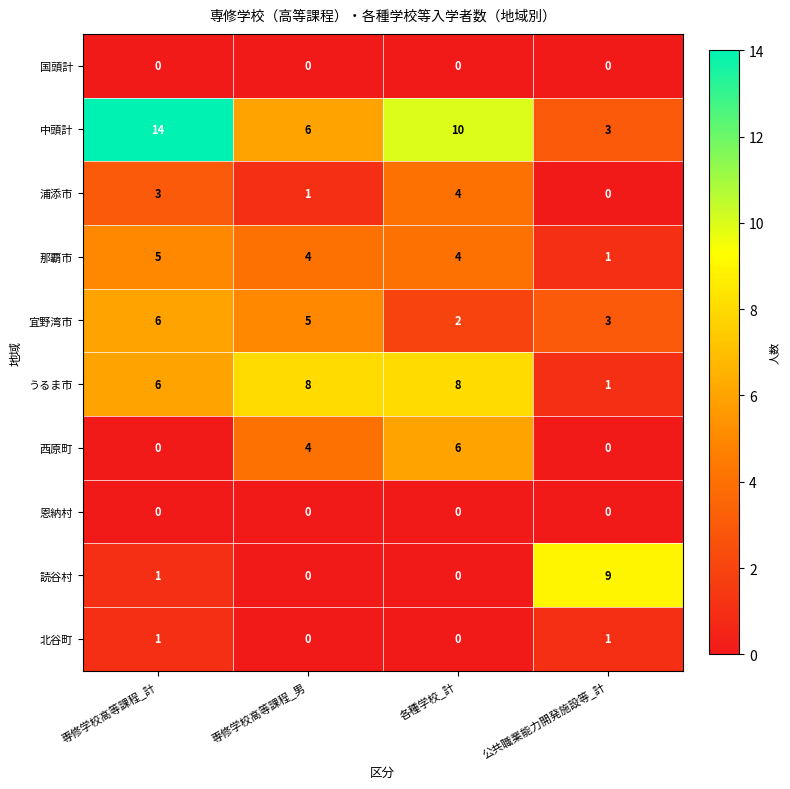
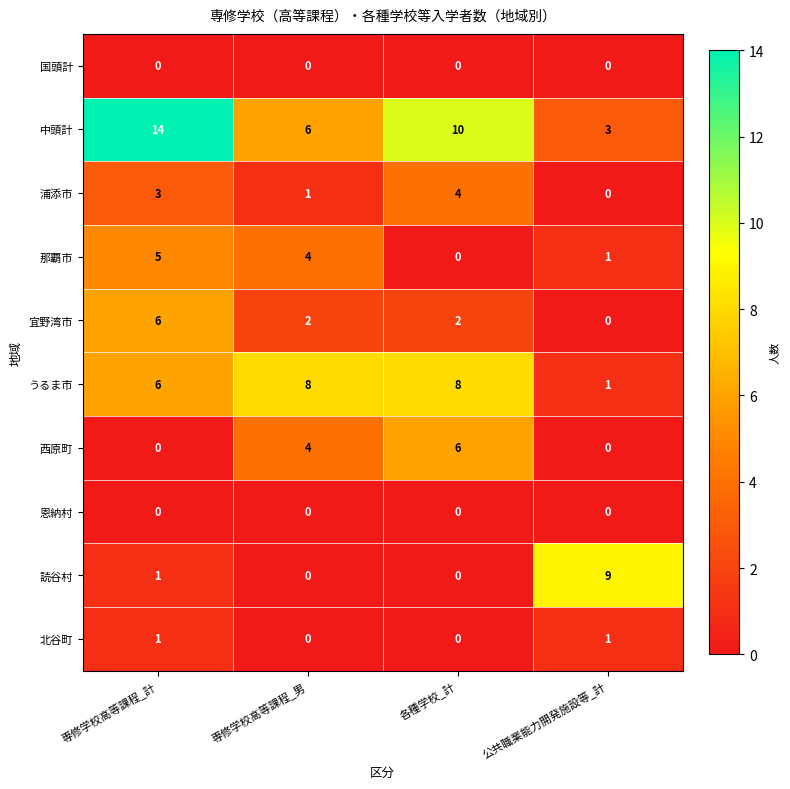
  {
    "国頭計": {
      "専修学校高等課程_計": 0,
      "専修学校高等課程_男": 0,
      "各種学校_計": 0,
      "公共職業能力開発施設等_計": 0
    },
    "中頭計": {
      "専修学校高等課程_計": 14,
      "専修学校高等課程_男": 6,
      "各種学校_計": 10,
      "公共職業能力開発施設等_計": 3
    },
    "浦添市": {
      "専修学校高等課程_計": 3,
      "専修学校高等課程_男": 1,
      "各種学校_計": 4,
      "公共職業能力開発施設等_計": 0
    },
    "那覇市": {
      "専修学校高等課程_計": 5,
      "専修学校高等課程_男": 4,
-     "各種学校_計": 4,
+     "各種学校_計": 0,
      "公共職業能力開発施設等_計": 1
    },
    "宜野湾市": {
      "専修学校高等課程_計": 6,
-     "専修学校高等課程_男": 5,
+     "専修学校高等課程_男": 2,
      "各種学校_計": 2,
-     "公共職業能力開発施設等_計": 3
+     "公共職業能力開発施設等_計": 0
    },
    "うるま市": {
      "専修学校高等課程_計": 6,
      "専修学校高等課程_男": 8,
      "各種学校_計": 8,
      "公共職業能力開発施設等_計": 1
    },
    "西原町": {
      "専修学校高等課程_計": 0,
      "専修学校高等課程_男": 4,
      "各種学校_計": 6,
      "公共職業能力開発施設等_計": 0
    },
    "恩納村": {
      "専修学校高等課程_計": 0,
      "専修学校高等課程_男": 0,
      "各種学校_計": 0,
      "公共職業能力開発施設等_計": 0
    },
    "読谷村": {
      "専修学校高等課程_計": 1,
      "専修学校高等課程_男": 0,
      "各種学校_計": 0,
      "公共職業能力開発施設等_計": 9
    },
    "北谷町": {
      "専修学校高等課程_計": 1,
      "専修学校高等課程_男": 0,
      "各種学校_計": 0,
      "公共職業能力開発施設等_計": 1
    }
  }
